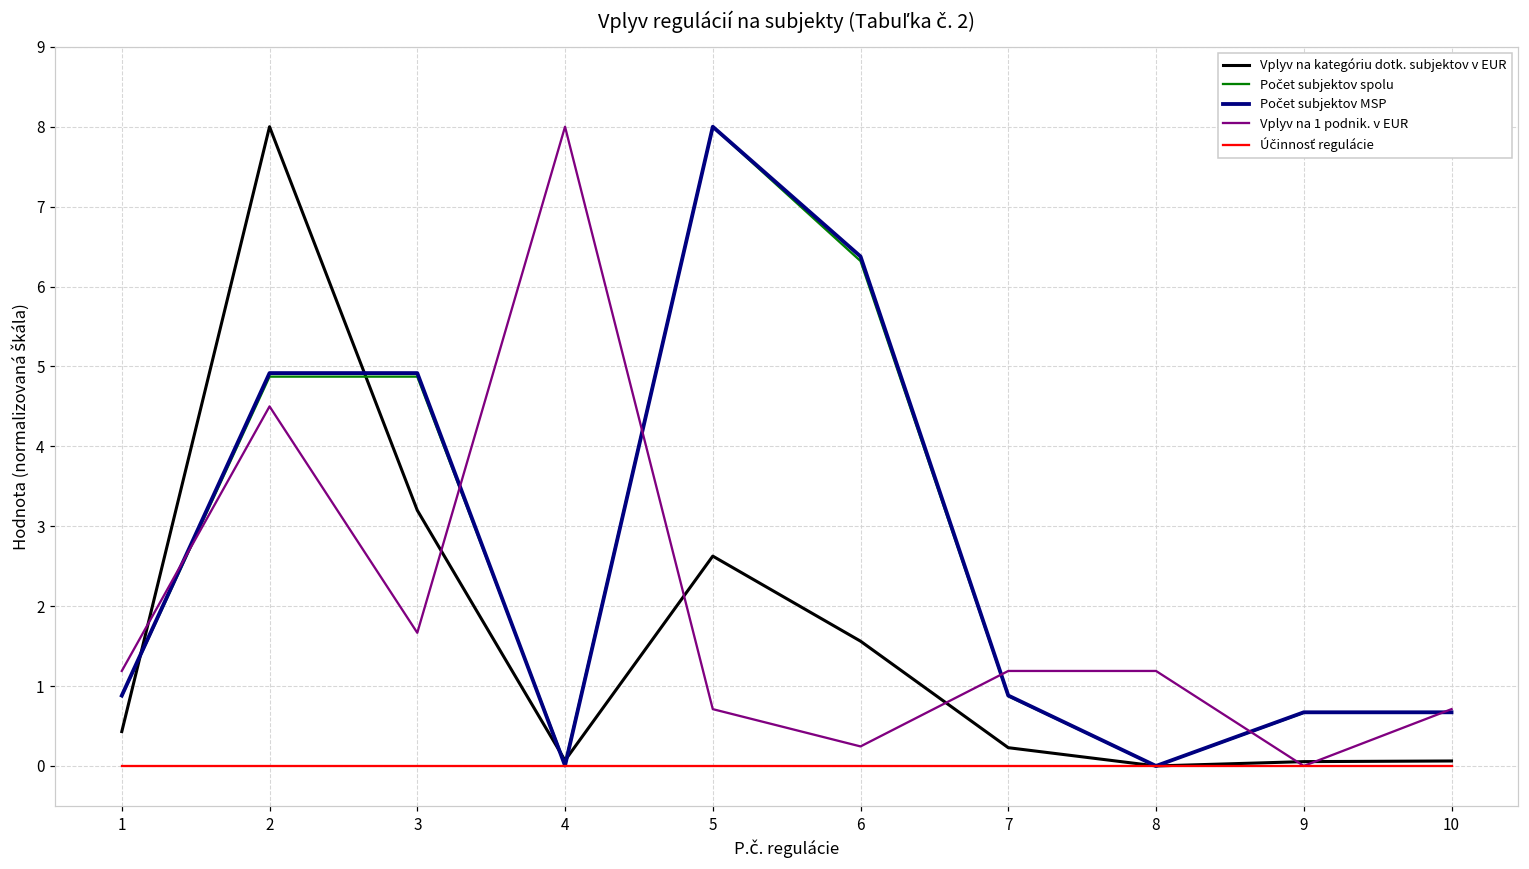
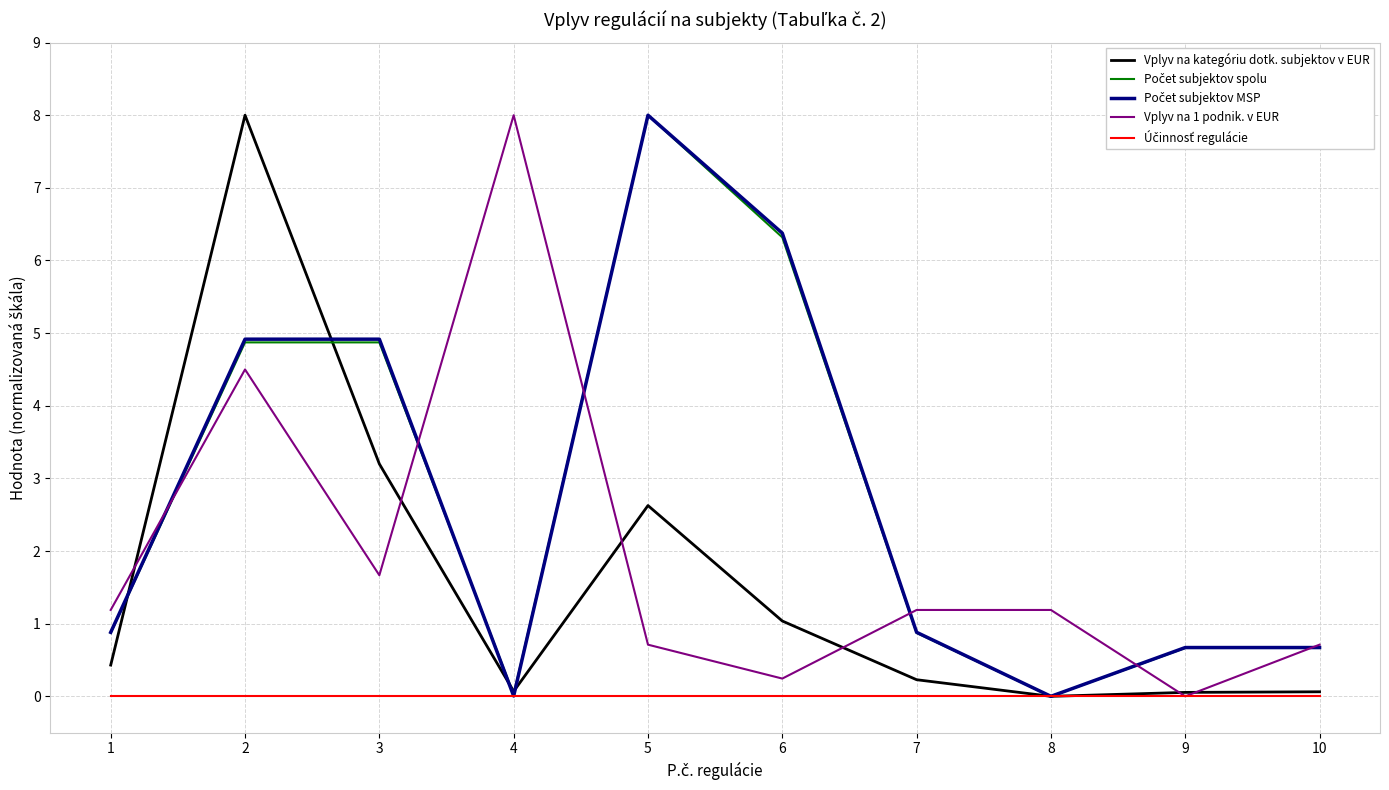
  {
    "Vplyv na kategóriu dotk. subjektov v EUR": {
      "1": 0.4,
      "2": 8.0,
      "3": 3.2,
      "4": 0.1,
      "5": 2.6,
-     "6": 1.6,
+     "6": 1.0,
      "7": 0.2,
      "9": 0.1,
      "10": 0.1
    },
    "Počet subjektov spolu": {
      "2": 4.9,
      "3": 4.9,
      "6": 6.3
    },
    "Počet subjektov MSP": {
      "2": 4.9,
      "3": 4.9,
      "6": 6.4
    },
    "Vplyv na 1 podnik. v EUR": {
      "1": 1.2,
      "2": 4.5,
      "3": 1.7,
      "4": 8.0,
      "5": 0.7,
      "6": 0.2,
      "7": 1.2,
      "8": 1.2,
      "10": 0.7
    },
    "Účinnosť regulácie": {
      "1": 0.0,
      "2": 0.0,
      "3": 0.0,
      "5": 0.0,
      "6": 0.0,
      "7": 0.0,
      "10": 0.0
    }
  }
